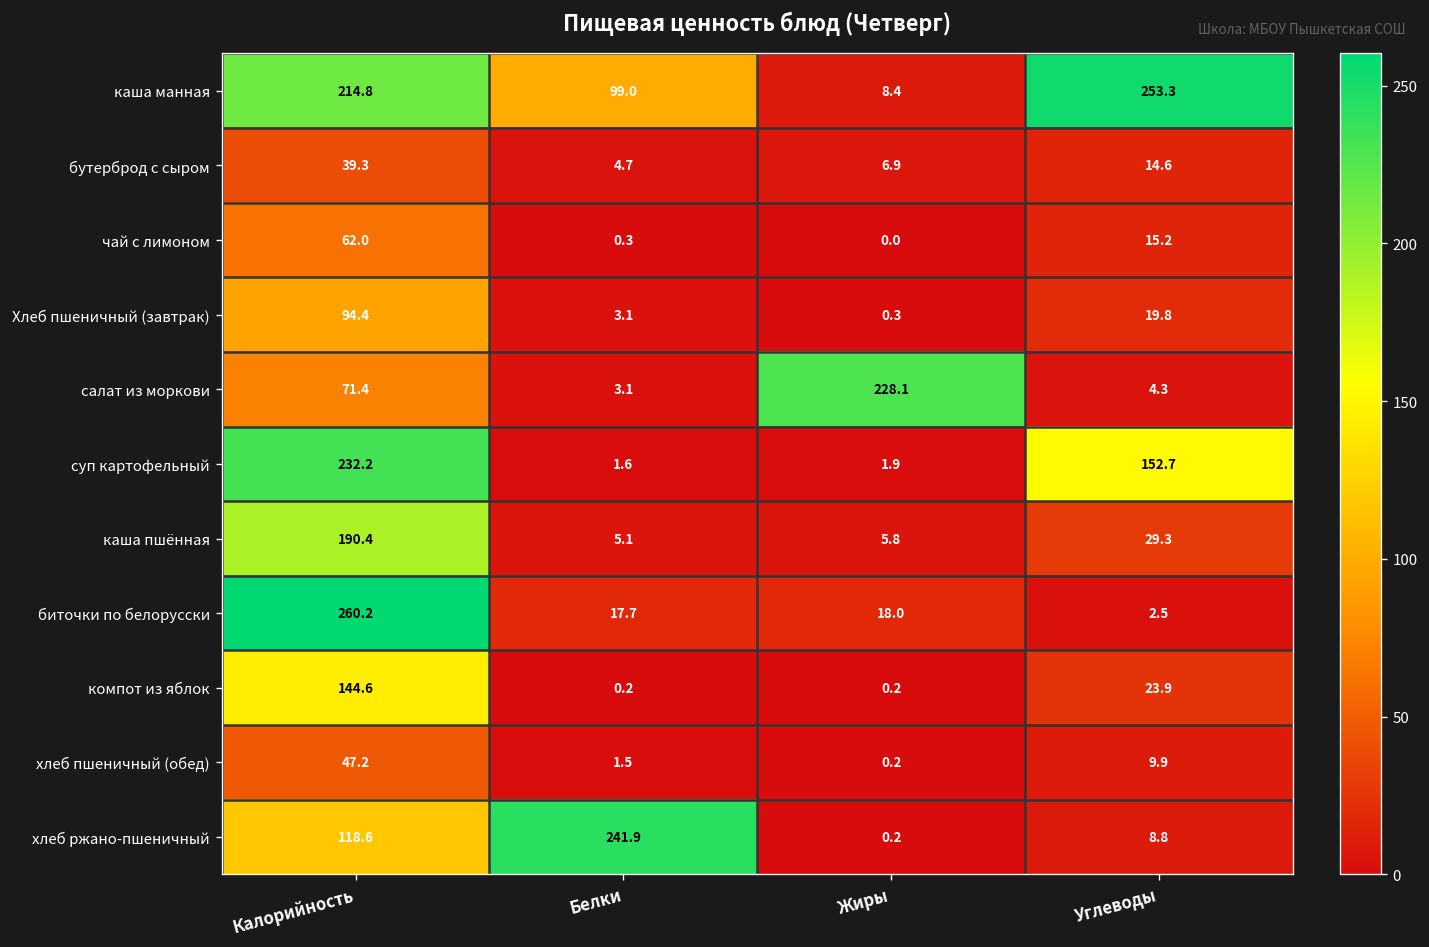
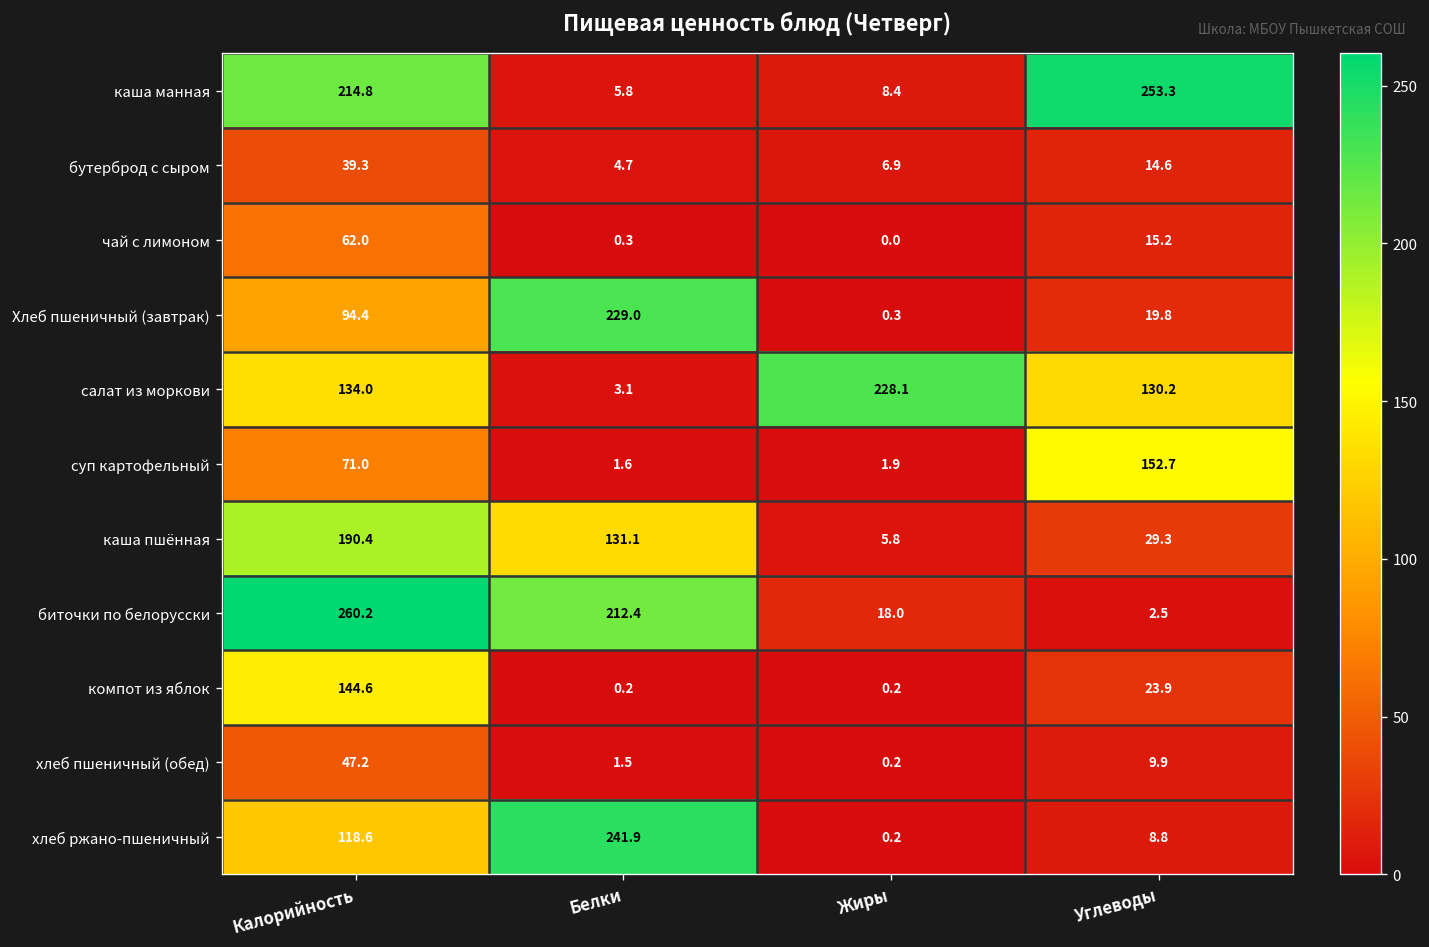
  {
    "каша манная": {
      "Калорийность": 214.8,
-     "Белки": 99.0,
+     "Белки": 5.8,
      "Жиры": 8.4,
      "Углеводы": 253.3
    },
    "бутерброд с сыром": {
      "Калорийность": 39.3,
      "Белки": 4.7,
      "Жиры": 6.9,
      "Углеводы": 14.6
    },
    "чай с лимоном": {
      "Калорийность": 62.0,
      "Белки": 0.3,
      "Жиры": 0.0,
      "Углеводы": 15.2
    },
    "Хлеб пшеничный (завтрак)": {
      "Калорийность": 94.4,
-     "Белки": 3.1,
+     "Белки": 229.0,
      "Жиры": 0.3,
      "Углеводы": 19.8
    },
    "салат из моркови": {
-     "Калорийность": 71.4,
+     "Калорийность": 134.0,
      "Белки": 3.1,
      "Жиры": 228.1,
-     "Углеводы": 4.3
+     "Углеводы": 130.2
    },
    "суп картофельный": {
-     "Калорийность": 232.2,
+     "Калорийность": 71.0,
      "Белки": 1.6,
      "Жиры": 1.9,
      "Углеводы": 152.7
    },
    "каша пшённая": {
      "Калорийность": 190.4,
-     "Белки": 5.1,
+     "Белки": 131.1,
      "Жиры": 5.8,
      "Углеводы": 29.3
    },
    "биточки по белорусски": {
      "Калорийность": 260.2,
-     "Белки": 17.7,
+     "Белки": 212.4,
      "Жиры": 18.0,
      "Углеводы": 2.5
    },
    "компот из яблок": {
      "Калорийность": 144.6,
      "Белки": 0.2,
      "Жиры": 0.2,
      "Углеводы": 23.9
    },
    "хлеб пшеничный (обед)": {
      "Калорийность": 47.2,
      "Белки": 1.5,
      "Жиры": 0.2,
      "Углеводы": 9.9
    },
    "хлеб ржано-пшеничный": {
      "Калорийность": 118.6,
      "Белки": 241.9,
      "Жиры": 0.2,
      "Углеводы": 8.8
    }
  }
